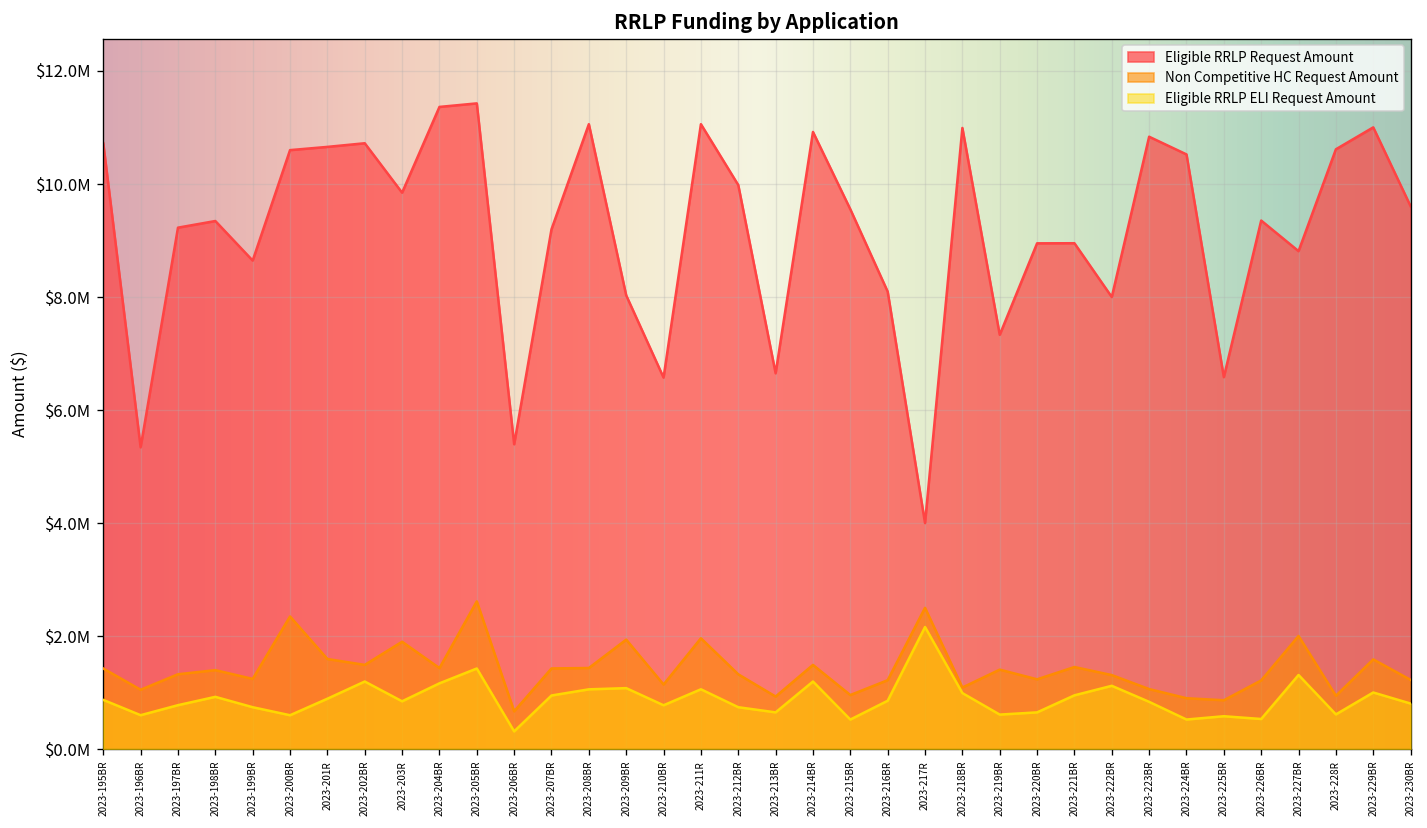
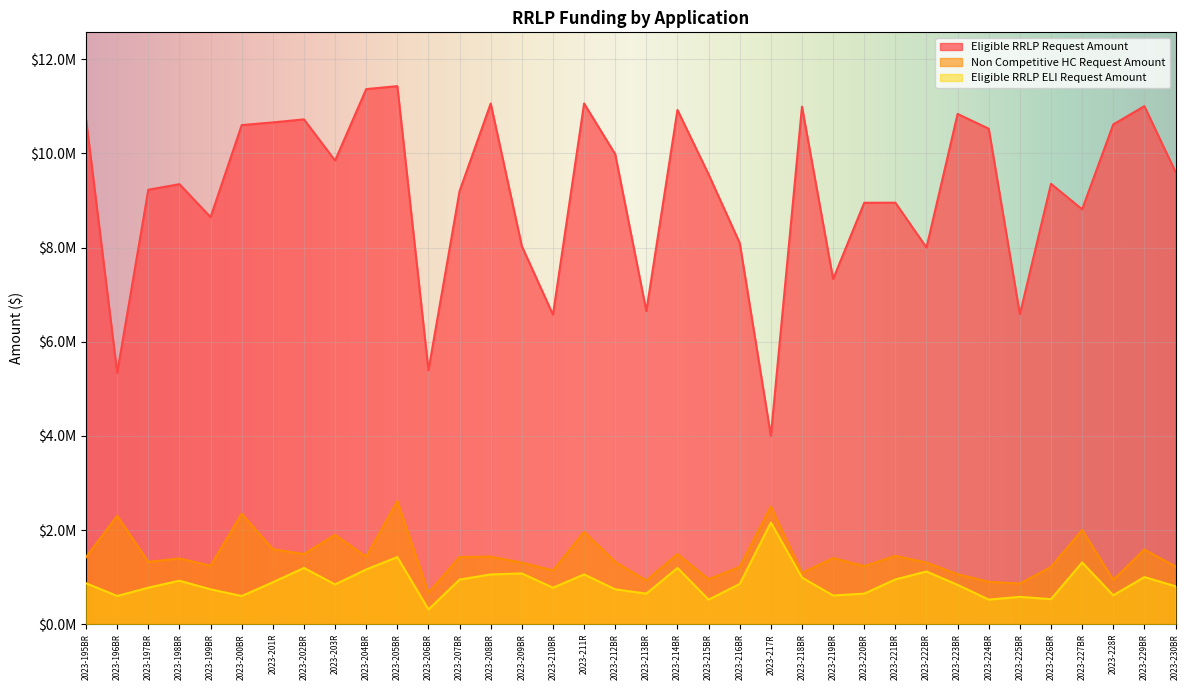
  {
    "Eligible RRLP Request Amount": {
      "2023-195BR": "$10700000",
      "2023-196BR": "$5300000",
      "2023-197BR": "$9200000",
      "2023-198BR": "$9300000",
      "2023-199BR": "$8600000",
      "2023-200BR": "$10600000",
      "2023-201R": "$10700000",
      "2023-202BR": "$10700000",
      "2023-203R": "$9800000",
      "2023-204BR": "$11400000",
      "2023-205BR": "$11400000",
      "2023-206BR": "$5400000",
      "2023-207BR": "$9200000",
      "2023-208BR": "$11100000",
      "2023-209BR": "$8000000",
      "2023-210BR": "$6600000",
      "2023-211R": "$11100000",
      "2023-212BR": "$10000000",
      "2023-213BR": "$6700000",
      "2023-214BR": "$10900000",
      "2023-215BR": "$9600000",
      "2023-216BR": "$8100000",
      "2023-217R": "$4000000",
      "2023-218BR": "$11000000",
      "2023-219BR": "$7300000",
      "2023-220BR": "$9000000",
      "2023-221BR": "$9000000",
      "2023-222BR": "$8000000",
      "2023-223BR": "$10800000",
      "2023-224BR": "$10500000",
      "2023-225BR": "$6600000",
      "2023-226BR": "$9400000",
      "2023-227BR": "$8800000",
      "2023-228R": "$10600000",
      "2023-229BR": "$11000000",
      "2023-230BR": "$9600000"
    },
    "Non Competitive HC Request Amount": {
      "2023-195BR": "$1400000",
-     "2023-196BR": "$1100000",
+     "2023-196BR": "$2300000",
      "2023-197BR": "$1300000",
      "2023-198BR": "$1400000",
      "2023-199BR": "$1200000",
      "2023-200BR": "$2300000",
      "2023-201R": "$1600000",
      "2023-202BR": "$1500000",
      "2023-203R": "$1900000",
      "2023-204BR": "$1400000",
      "2023-205BR": "$2600000",
      "2023-206BR": "$700000",
      "2023-207BR": "$1400000",
      "2023-208BR": "$1400000",
-     "2023-209BR": "$1900000",
+     "2023-209BR": "$1300000",
      "2023-210BR": "$1100000",
      "2023-211R": "$2000000",
      "2023-212BR": "$1300000",
      "2023-213BR": "$900000",
      "2023-214BR": "$1500000",
      "2023-215BR": "$1000000",
      "2023-216BR": "$1200000",
      "2023-217R": "$2500000",
      "2023-218BR": "$1100000",
      "2023-219BR": "$1400000",
      "2023-220BR": "$1200000",
      "2023-221BR": "$1500000",
      "2023-222BR": "$1300000",
      "2023-223BR": "$1100000",
      "2023-224BR": "$900000",
      "2023-225BR": "$900000",
      "2023-226BR": "$1200000",
      "2023-227BR": "$2000000",
      "2023-228R": "$900000",
      "2023-229BR": "$1600000",
      "2023-230BR": "$1200000"
    },
    "Eligible RRLP ELI Request Amount": {
      "2023-195BR": "$900000",
      "2023-196BR": "$600000",
      "2023-197BR": "$800000",
      "2023-198BR": "$900000",
      "2023-199BR": "$700000",
      "2023-200BR": "$600000",
      "2023-201R": "$900000",
      "2023-202BR": "$1200000",
      "2023-203R": "$800000",
      "2023-204BR": "$1200000",
      "2023-205BR": "$1400000",
      "2023-206BR": "$300000",
      "2023-207BR": "$900000",
      "2023-208BR": "$1100000",
      "2023-209BR": "$1100000",
      "2023-210BR": "$800000",
      "2023-211R": "$1100000",
      "2023-212BR": "$700000",
      "2023-213BR": "$700000",
      "2023-214BR": "$1200000",
      "2023-215BR": "$500000",
      "2023-216BR": "$900000",
      "2023-217R": "$2200000",
      "2023-218BR": "$1000000",
      "2023-219BR": "$600000",
      "2023-220BR": "$700000",
      "2023-221BR": "$1000000",
      "2023-222BR": "$1100000",
      "2023-223BR": "$800000",
      "2023-224BR": "$500000",
      "2023-225BR": "$600000",
      "2023-226BR": "$500000",
      "2023-227BR": "$1300000",
      "2023-228R": "$600000",
      "2023-229BR": "$1000000",
      "2023-230BR": "$800000"
    }
  }
